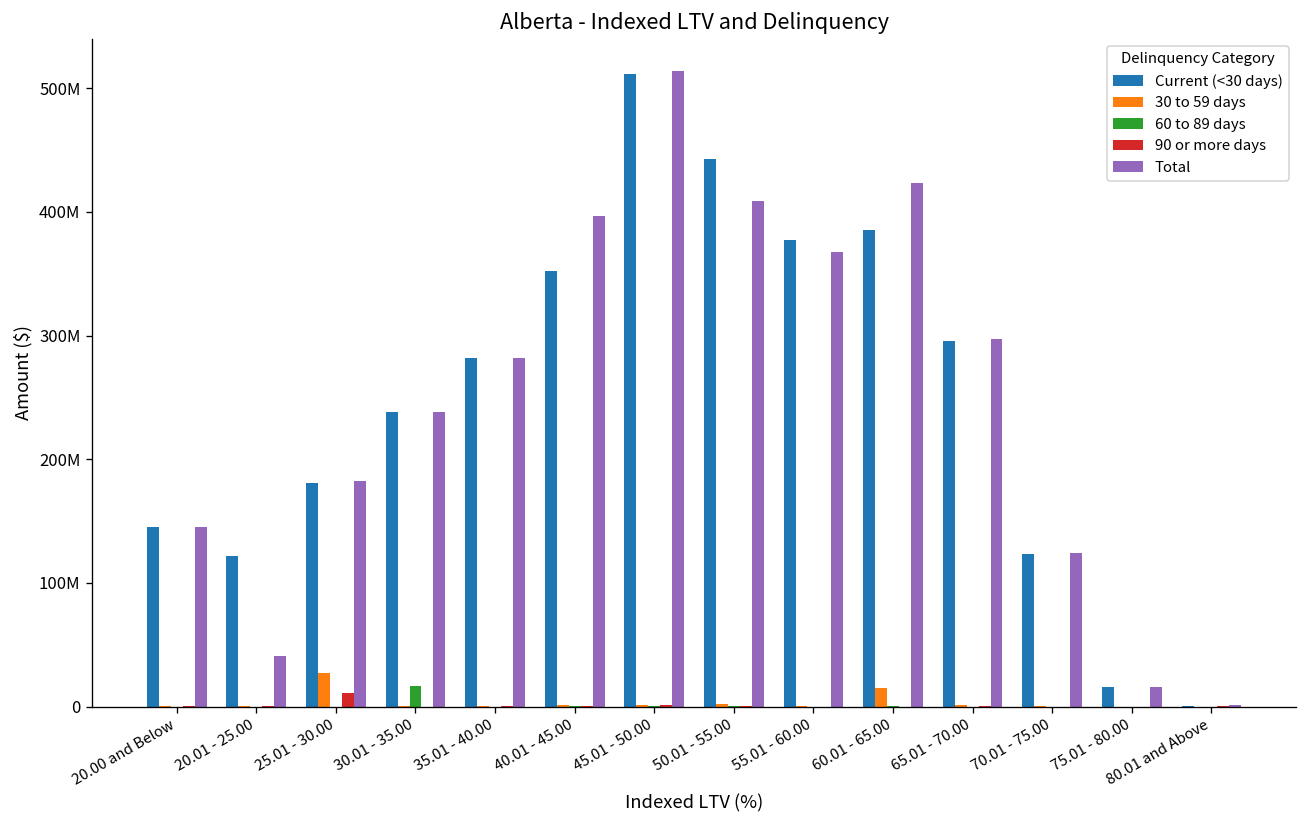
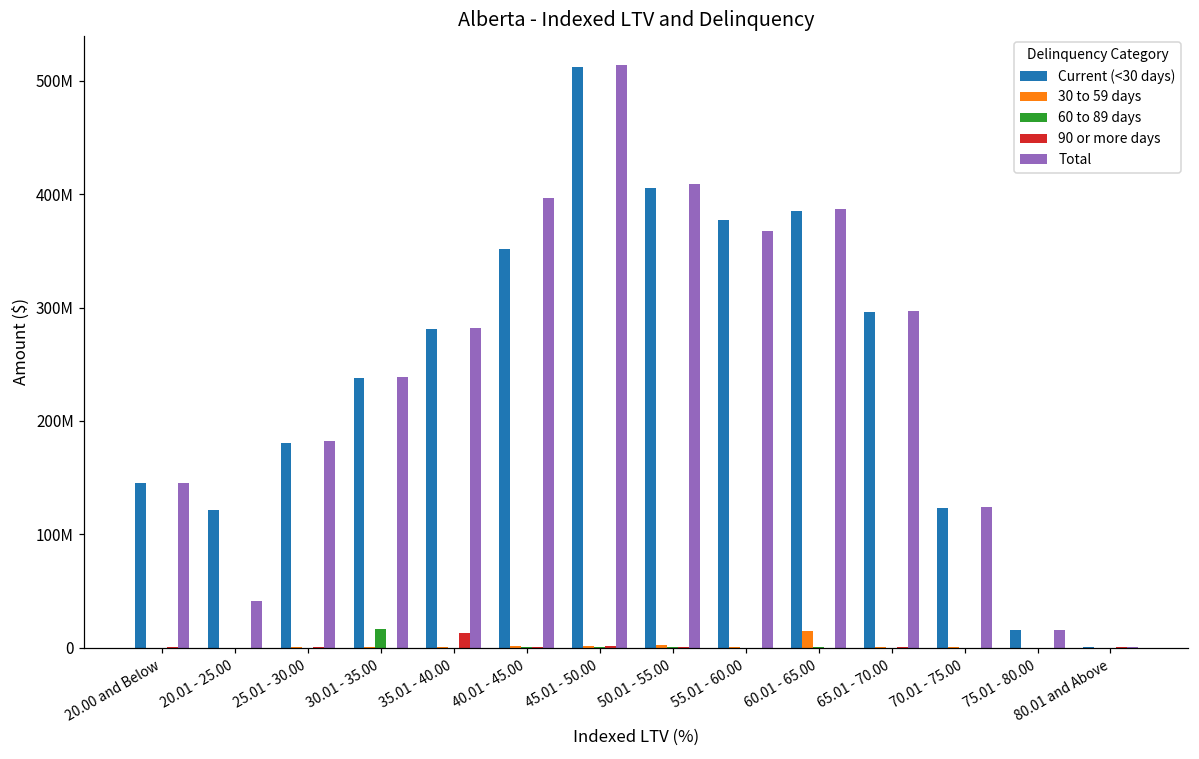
  {
    "Current (<30 days)": {
      "20.00 and Below": 145000000,
      "20.01 - 25.00": 121000000,
      "25.01 - 30.00": 181000000,
      "30.01 - 35.00": 238000000,
      "35.01 - 40.00": 282000000,
      "40.01 - 45.00": 352000000,
      "45.01 - 50.00": 512000000,
-     "50.01 - 55.00": 443000000,
+     "50.01 - 55.00": 406000000,
      "55.01 - 60.00": 377000000,
      "60.01 - 65.00": 385000000,
      "65.01 - 70.00": 296000000,
      "70.01 - 75.00": 124000000,
      "75.01 - 80.00": 16000000
    },
    "30 to 59 days": {
-     "25.01 - 30.00": 27000000,
+     "25.01 - 30.00": 1000000,
      "60.01 - 65.00": 15000000,
      "75.01 - 80.00": 0,
      "80.01 and Above": 0
    },
    "60 to 89 days": {
      "20.00 and Below": 0,
      "20.01 - 25.00": 0,
      "25.01 - 30.00": 0,
      "30.01 - 35.00": 17000000,
      "35.01 - 40.00": 0,
      "55.01 - 60.00": 0,
      "65.01 - 70.00": 0,
      "70.01 - 75.00": 0,
      "75.01 - 80.00": 0,
      "80.01 and Above": 0
    },
    "90 or more days": {
-     "25.01 - 30.00": 11000000,
+     "25.01 - 30.00": 1000000,
      "30.01 - 35.00": 0,
-     "35.01 - 40.00": 0,
+     "35.01 - 40.00": 13000000,
      "55.01 - 60.00": 0,
      "60.01 - 65.00": 0,
      "70.01 - 75.00": 0,
      "75.01 - 80.00": 0
    },
    "Total": {
      "20.00 and Below": 145000000,
      "20.01 - 25.00": 41000000,
      "25.01 - 30.00": 182000000,
      "30.01 - 35.00": 238000000,
      "35.01 - 40.00": 282000000,
      "40.01 - 45.00": 397000000,
      "45.01 - 50.00": 514000000,
      "50.01 - 55.00": 409000000,
      "55.01 - 60.00": 368000000,
-     "60.01 - 65.00": 423000000,
+     "60.01 - 65.00": 387000000,
      "65.01 - 70.00": 297000000,
      "70.01 - 75.00": 124000000,
      "75.01 - 80.00": 16000000
    }
  }
